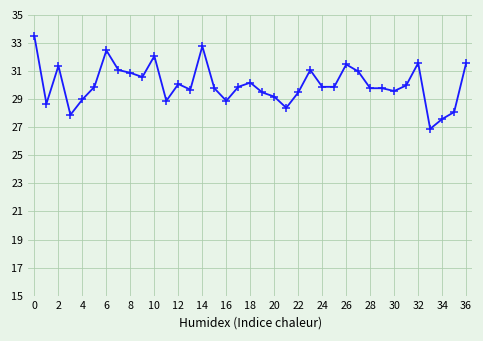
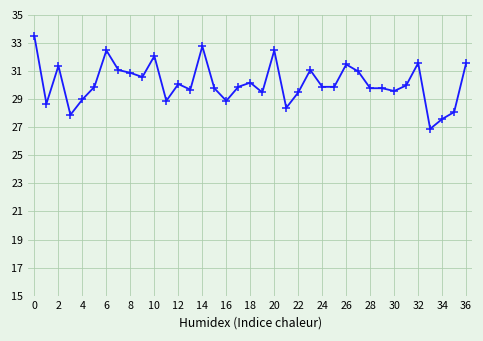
  {
    "0": 33.5,
    "2": 31.4,
    "4": 29.0,
    "6": 32.5,
    "8": 30.9,
    "10": 32.1,
    "12": 30.1,
    "14": 32.8,
    "16": 28.9,
    "18": 30.2,
-   "20": 29.2,
+   "20": 32.5,
    "22": 29.5,
    "24": 29.9,
    "26": 31.5,
    "28": 29.8,
    "30": 29.6,
    "32": 31.6,
    "34": 27.6,
    "36": 31.6
  }
